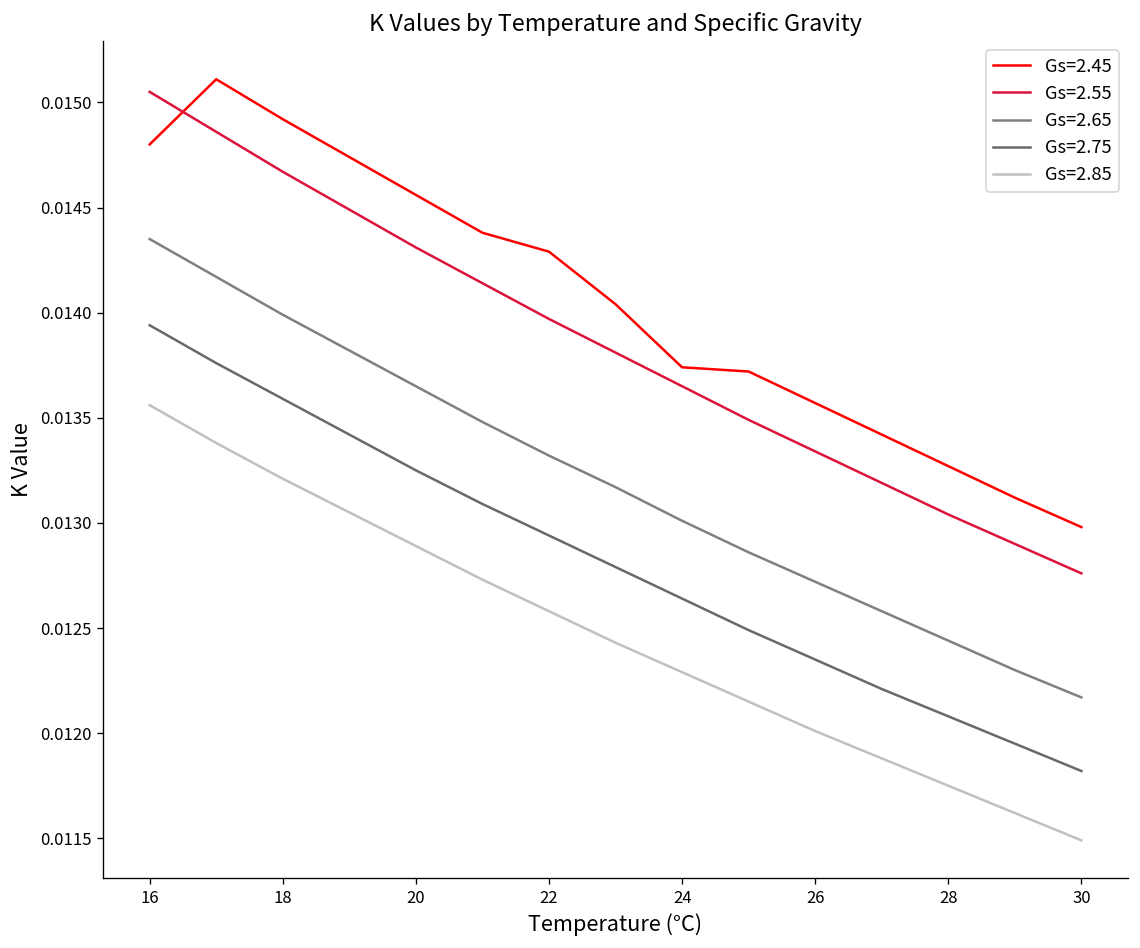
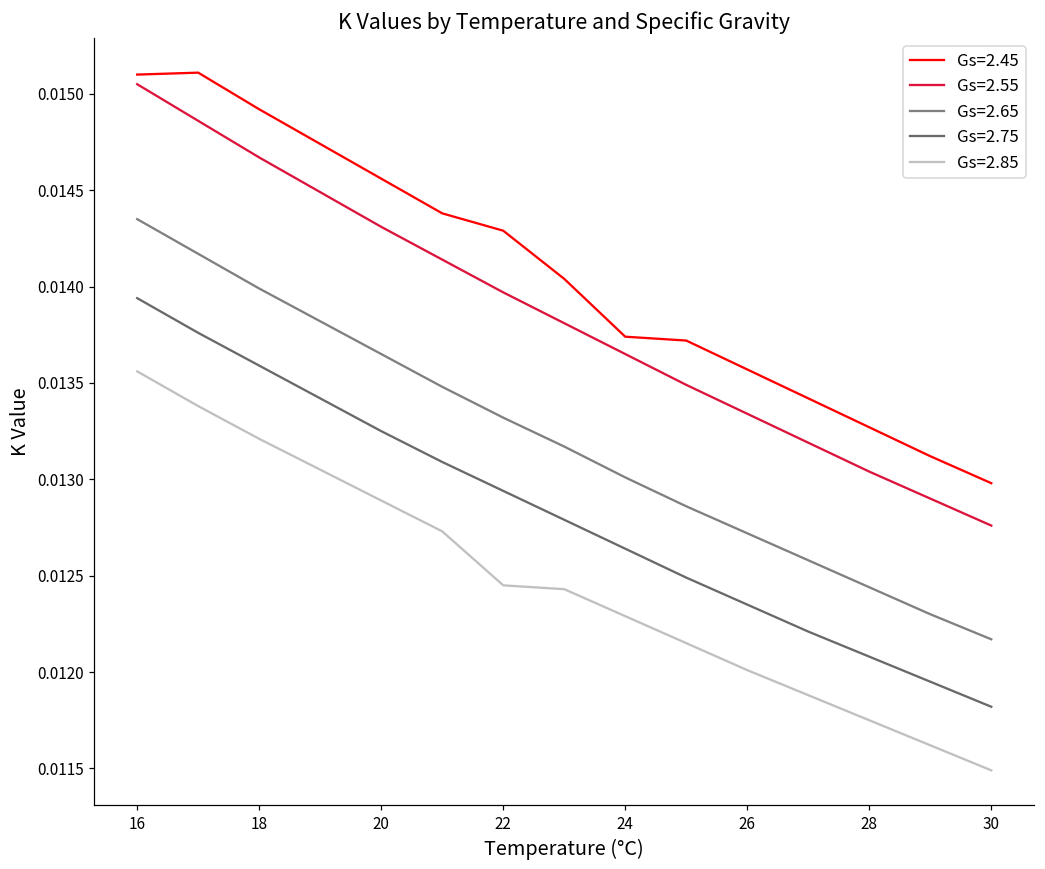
  {
    "Gs=2.45": {
-     "16": 0.0148,
+     "16": 0.0151,
      "18": 0.01492,
      "20": 0.01456,
      "22": 0.0143,
      "24": 0.01374,
      "26": 0.01357,
      "28": 0.01327,
      "30": 0.01298
    },
    "Gs=2.55": {
      "16": 0.01505,
      "18": 0.01467,
      "20": 0.01431,
      "22": 0.01397,
      "24": 0.01365,
      "26": 0.01334,
      "28": 0.01304,
      "30": 0.01276
    },
    "Gs=2.85": {
      "16": 0.01356,
      "18": 0.01321,
      "20": 0.01289,
-     "22": 0.01258,
+     "22": 0.01245,
      "24": 0.01229,
      "26": 0.01201,
      "28": 0.01175,
      "30": 0.01149
    }
  }
